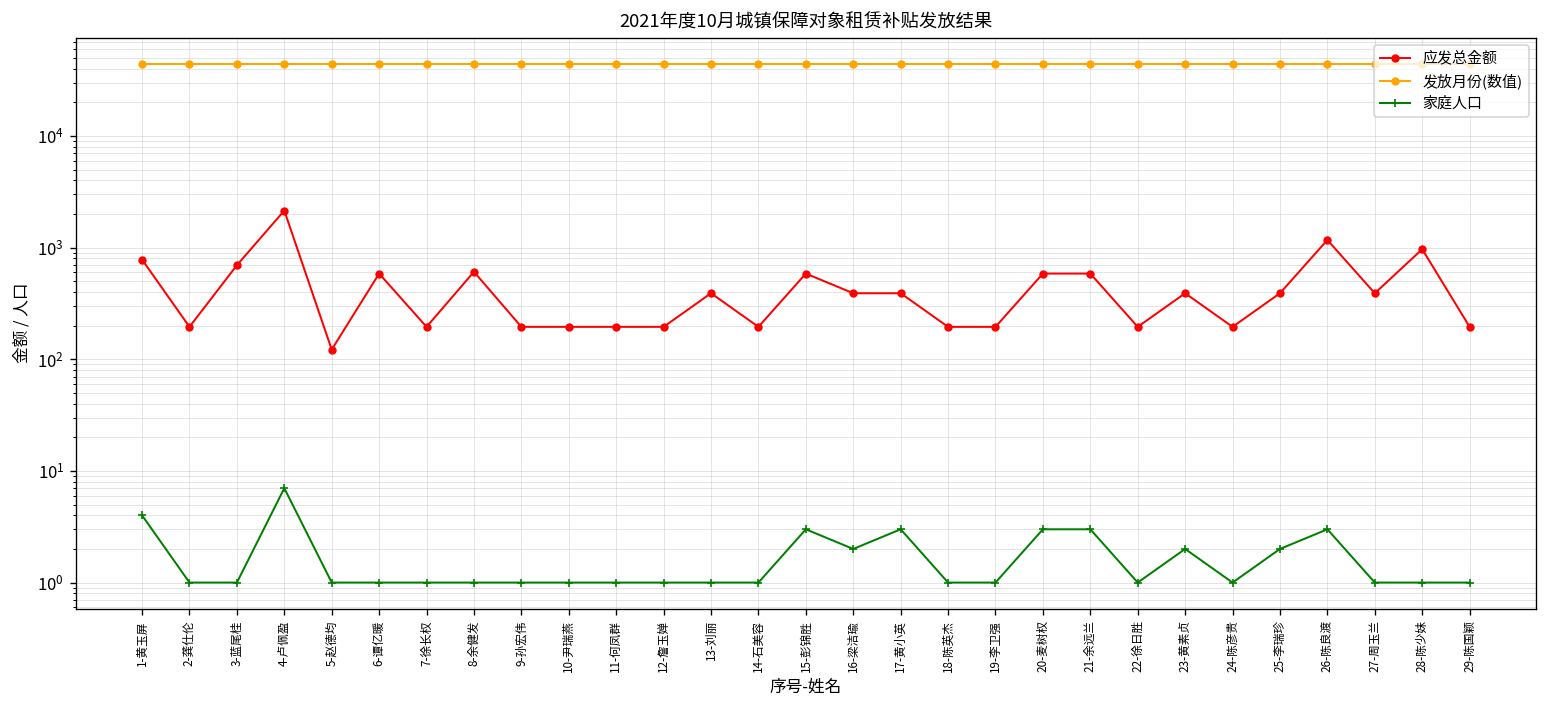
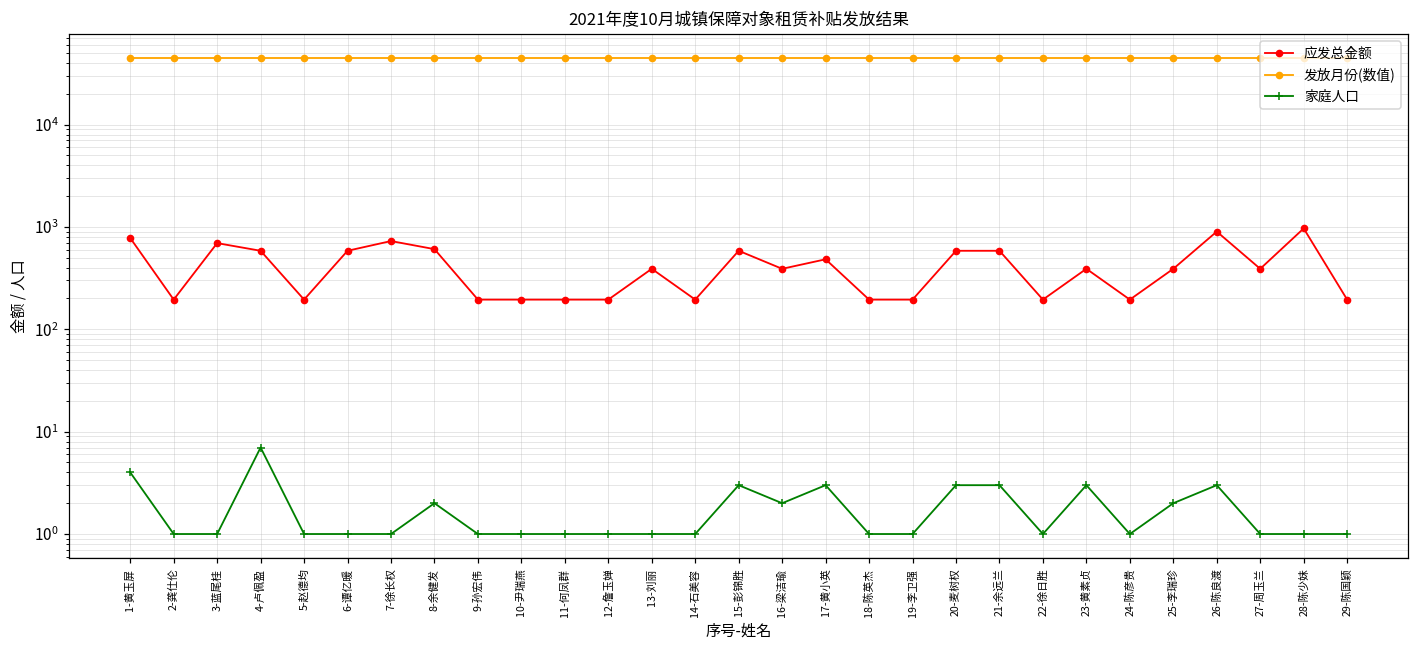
  {
    "应发总金额": {
      "1-黄玉屏": 800,
      "2-龚仕伦": 200,
      "3-蓝尾桂": 700,
-     "4-卢佩盈": 2100,
-     "5-赵德均": 120,
+     "4-卢佩盈": 600,
+     "5-赵德均": 200,
      "6-谭亿暖": 600,
-     "7-徐长权": 200,
+     "7-徐长权": 700,
      "8-余健发": 600,
      "9-孙宏伟": 200,
      "10-尹瑞燕": 200,
      "11-何凤群": 200,
      "12-詹玉婵": 200,
      "13-刘丽": 390,
      "14-石美容": 200,
      "15-彭锦胜": 600,
      "16-梁洁瑜": 390,
-     "17-黄小英": 390,
+     "17-黄小英": 500,
      "18-陈英杰": 200,
      "19-李卫强": 200,
      "20-麦树权": 600,
      "21-余远兰": 600,
      "22-徐日胜": 200,
      "23-黄素贞": 390,
      "24-陈彦贵": 200,
      "25-李瑞珍": 390,
-     "26-陈良渡": 1200,
+     "26-陈良渡": 900,
      "27-周玉兰": 390,
      "28-陈少妹": 1000,
      "29-陈国颖": 200
    },
    "发放月份(数值)": {
      "1-黄玉屏": 40000,
      "2-龚仕伦": 40000,
      "3-蓝尾桂": 40000,
      "4-卢佩盈": 40000,
      "5-赵德均": 40000,
      "6-谭亿暖": 40000,
      "7-徐长权": 40000,
      "8-余健发": 40000,
      "9-孙宏伟": 40000,
      "10-尹瑞燕": 40000,
      "11-何凤群": 40000,
      "12-詹玉婵": 40000,
      "13-刘丽": 40000,
      "14-石美容": 40000,
      "15-彭锦胜": 40000,
      "16-梁洁瑜": 40000,
      "17-黄小英": 40000,
      "18-陈英杰": 40000,
      "19-李卫强": 40000,
      "20-麦树权": 40000,
      "21-余远兰": 40000,
      "22-徐日胜": 40000,
      "23-黄素贞": 40000,
      "24-陈彦贵": 40000,
      "25-李瑞珍": 40000,
      "26-陈良渡": 40000
    },
    "家庭人口": {
      "1-黄玉屏": 4,
      "2-龚仕伦": 1,
      "3-蓝尾桂": 1,
      "4-卢佩盈": 7,
      "5-赵德均": 1,
      "6-谭亿暖": 1,
      "7-徐长权": 1,
-     "8-余健发": 1,
+     "8-余健发": 2,
      "9-孙宏伟": 1,
      "10-尹瑞燕": 1,
      "11-何凤群": 1,
      "12-詹玉婵": 1,
      "13-刘丽": 1,
      "14-石美容": 1,
      "15-彭锦胜": 3,
      "16-梁洁瑜": 2,
      "17-黄小英": 3,
      "18-陈英杰": 1,
      "19-李卫强": 1,
      "20-麦树权": 3,
      "21-余远兰": 3,
      "22-徐日胜": 1,
-     "23-黄素贞": 2,
+     "23-黄素贞": 3,
      "24-陈彦贵": 1,
      "25-李瑞珍": 2,
      "26-陈良渡": 3,
      "27-周玉兰": 1,
      "28-陈少妹": 1,
      "29-陈国颖": 1
    }
  }
